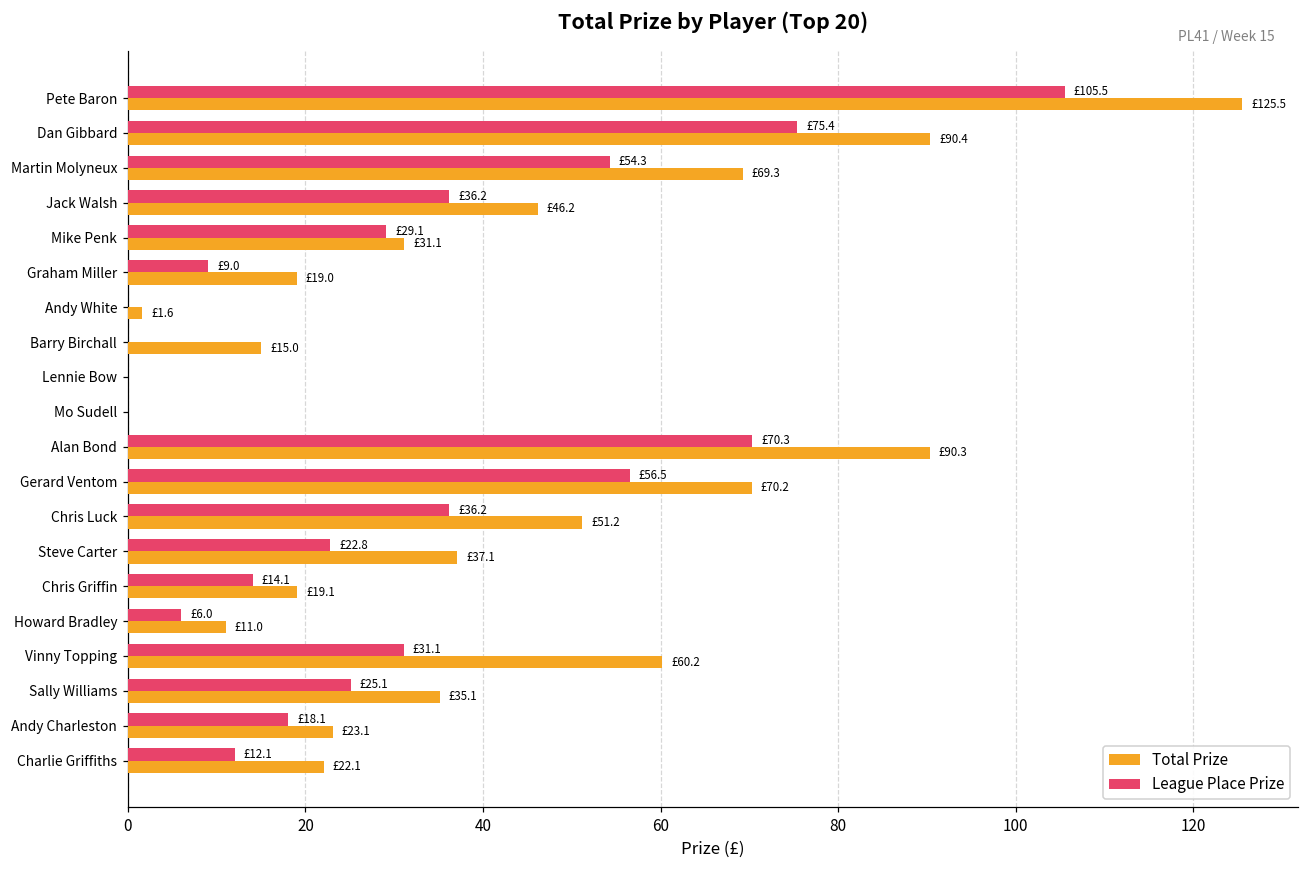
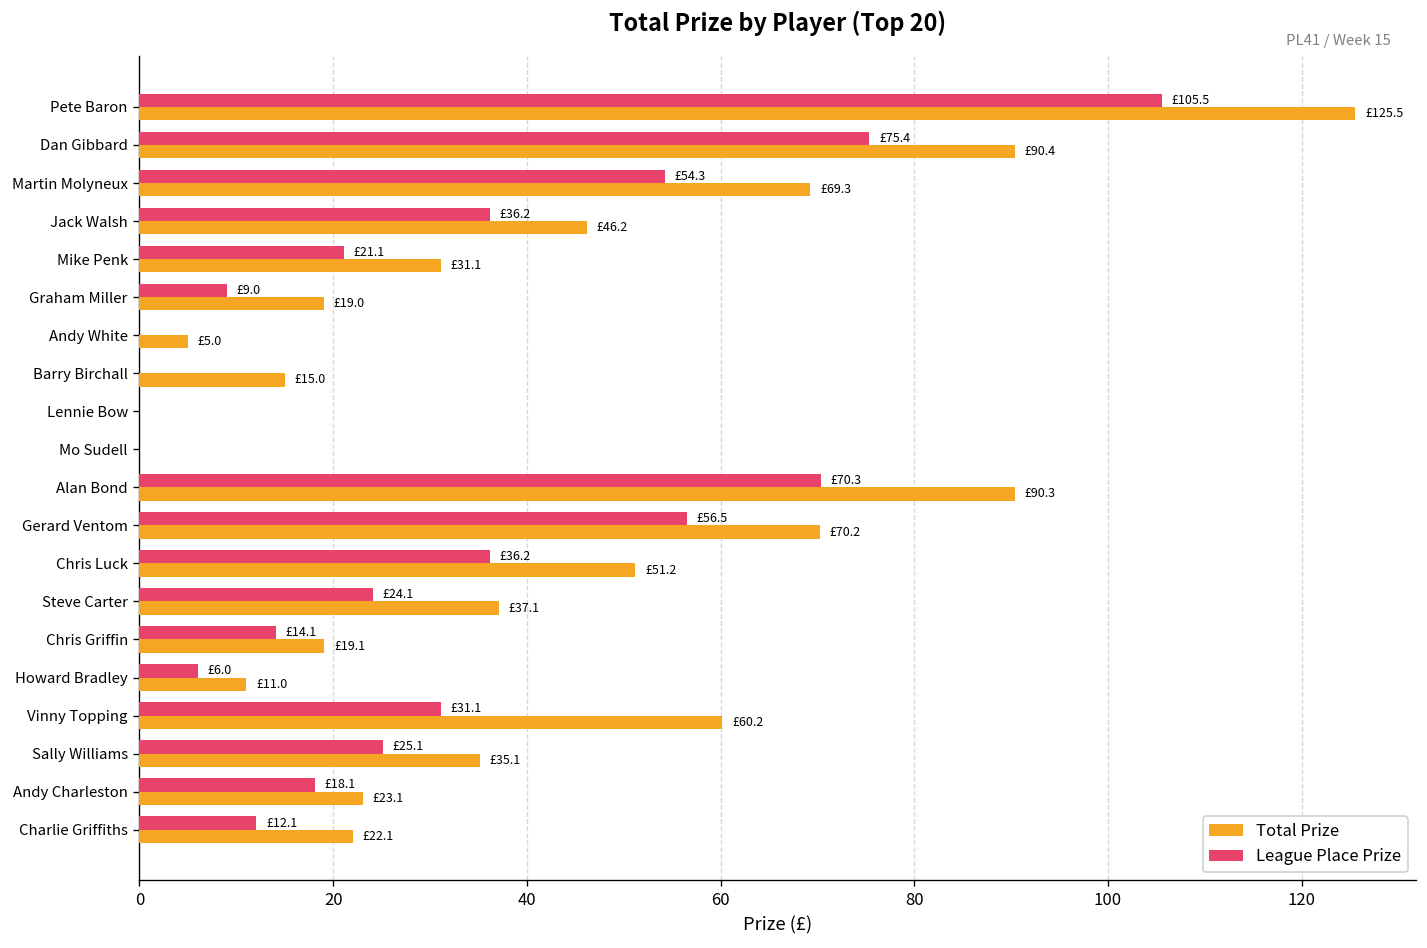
  {
    "Total Prize": {
      "Pete Baron": "£125.5",
      "Dan Gibbard": "£90.4",
      "Martin Molyneux": "£69.3",
      "Jack Walsh": "£46.2",
      "Mike Penk": "£31.1",
      "Graham Miller": "£19.0",
-     "Andy White": "£1.6",
+     "Andy White": "£5.0",
      "Barry Birchall": "£15.0",
      "Alan Bond": "£90.3",
      "Gerard Ventom": "£70.2",
      "Chris Luck": "£51.2",
      "Steve Carter": "£37.1",
      "Chris Griffin": "£19.1",
      "Howard Bradley": "£11.0",
      "Vinny Topping": "£60.2",
      "Sally Williams": "£35.1",
      "Andy Charleston": "£23.1",
      "Charlie Griffiths": "£22.1"
    },
    "League Place Prize": {
      "Pete Baron": "£105.5",
      "Dan Gibbard": "£75.4",
      "Martin Molyneux": "£54.3",
      "Jack Walsh": "£36.2",
-     "Mike Penk": "£29.1",
+     "Mike Penk": "£21.1",
      "Graham Miller": "£9.0",
      "Alan Bond": "£70.3",
      "Gerard Ventom": "£56.5",
      "Chris Luck": "£36.2",
-     "Steve Carter": "£22.8",
+     "Steve Carter": "£24.1",
      "Chris Griffin": "£14.1",
      "Howard Bradley": "£6.0",
      "Vinny Topping": "£31.1",
      "Sally Williams": "£25.1",
      "Andy Charleston": "£18.1",
      "Charlie Griffiths": "£12.1"
    }
  }
